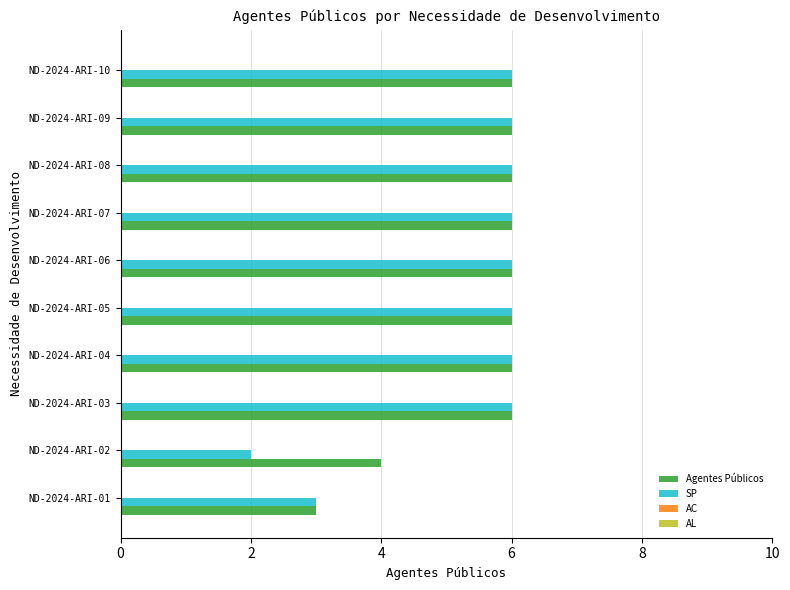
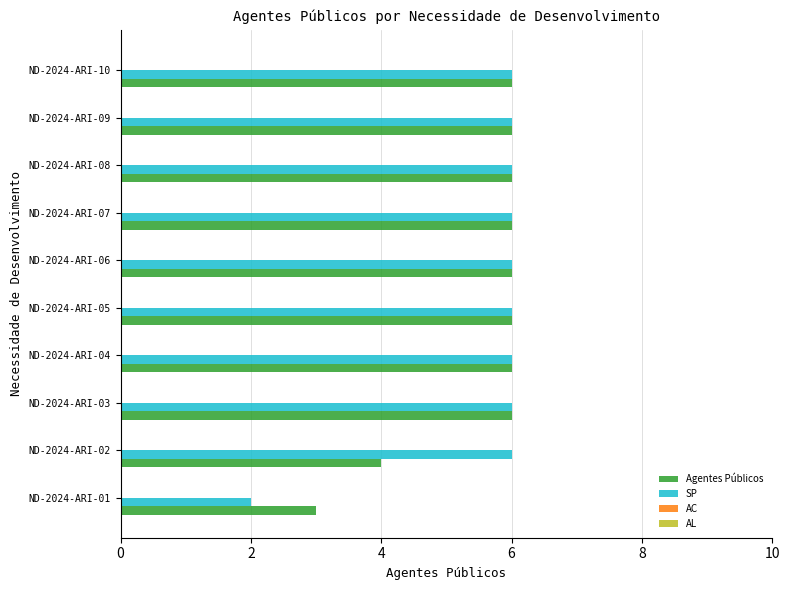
  {
    "Agentes Públicos": {
      "ND-2024-ARI-10": 6,
      "ND-2024-ARI-09": 6,
      "ND-2024-ARI-08": 6,
      "ND-2024-ARI-07": 6,
      "ND-2024-ARI-06": 6,
      "ND-2024-ARI-05": 6,
      "ND-2024-ARI-04": 6,
      "ND-2024-ARI-03": 6,
      "ND-2024-ARI-02": 4,
      "ND-2024-ARI-01": 3
    },
    "SP": {
      "ND-2024-ARI-10": 6,
      "ND-2024-ARI-09": 6,
      "ND-2024-ARI-08": 6,
      "ND-2024-ARI-07": 6,
      "ND-2024-ARI-06": 6,
      "ND-2024-ARI-05": 6,
      "ND-2024-ARI-04": 6,
      "ND-2024-ARI-03": 6,
-     "ND-2024-ARI-02": 2,
-     "ND-2024-ARI-01": 3
+     "ND-2024-ARI-02": 6,
+     "ND-2024-ARI-01": 2
    },
    "AC": {
      "ND-2024-ARI-10": 0,
      "ND-2024-ARI-09": 0,
      "ND-2024-ARI-08": 0,
      "ND-2024-ARI-07": 0,
      "ND-2024-ARI-06": 0,
      "ND-2024-ARI-05": 0,
      "ND-2024-ARI-04": 0,
      "ND-2024-ARI-03": 0,
      "ND-2024-ARI-02": 0,
      "ND-2024-ARI-01": 0
    },
    "AL": {
      "ND-2024-ARI-10": 0,
      "ND-2024-ARI-09": 0,
      "ND-2024-ARI-08": 0,
      "ND-2024-ARI-07": 0,
      "ND-2024-ARI-06": 0,
      "ND-2024-ARI-05": 0,
      "ND-2024-ARI-04": 0,
      "ND-2024-ARI-03": 0,
      "ND-2024-ARI-02": 0,
      "ND-2024-ARI-01": 0
    }
  }
